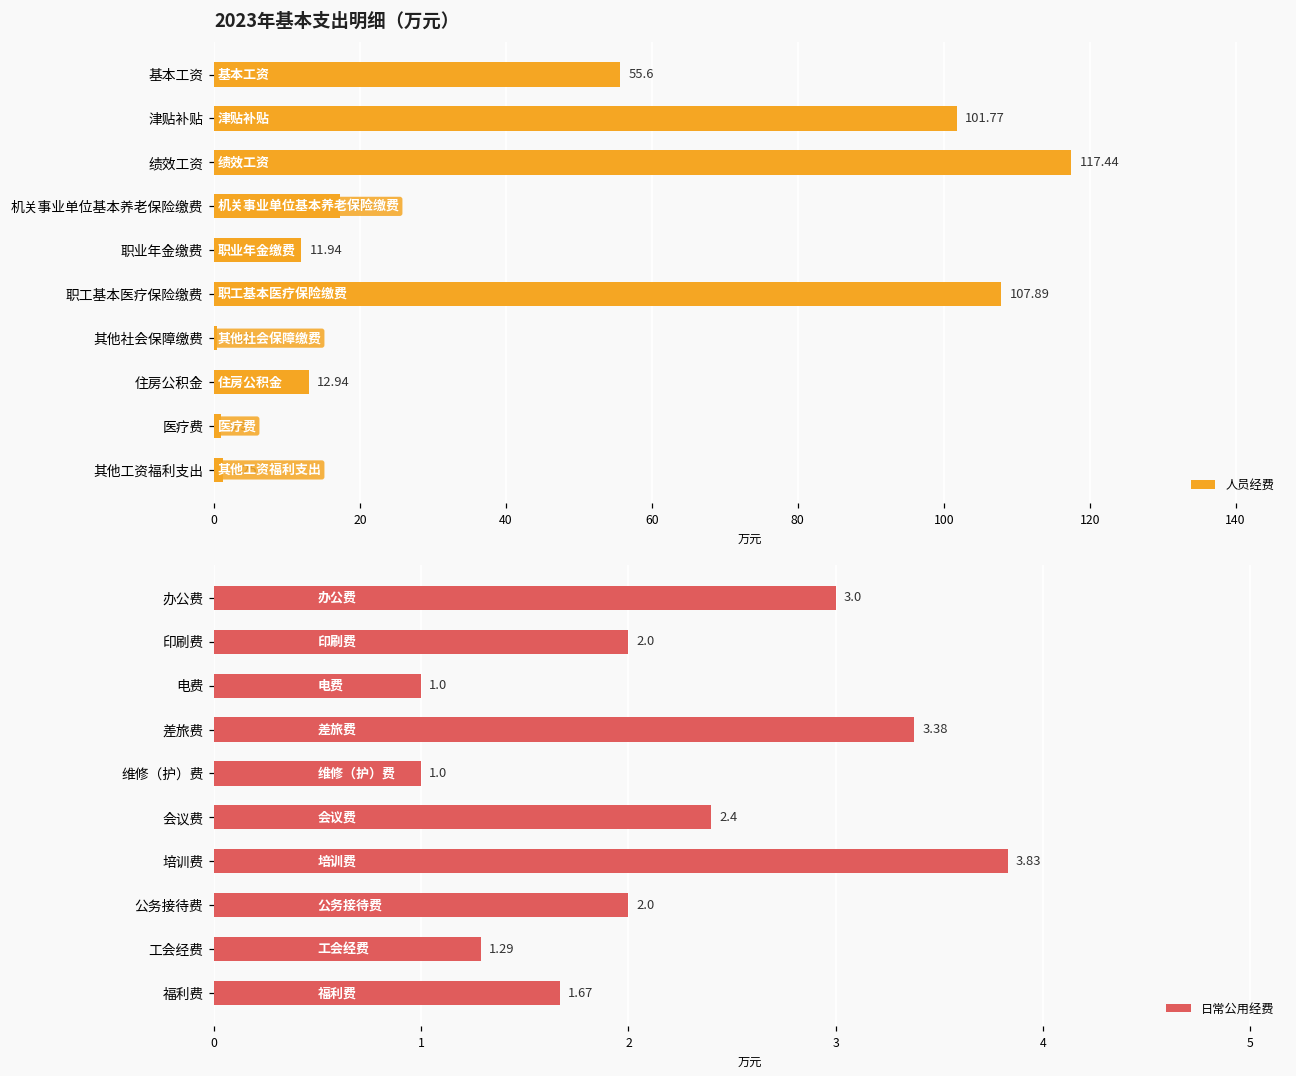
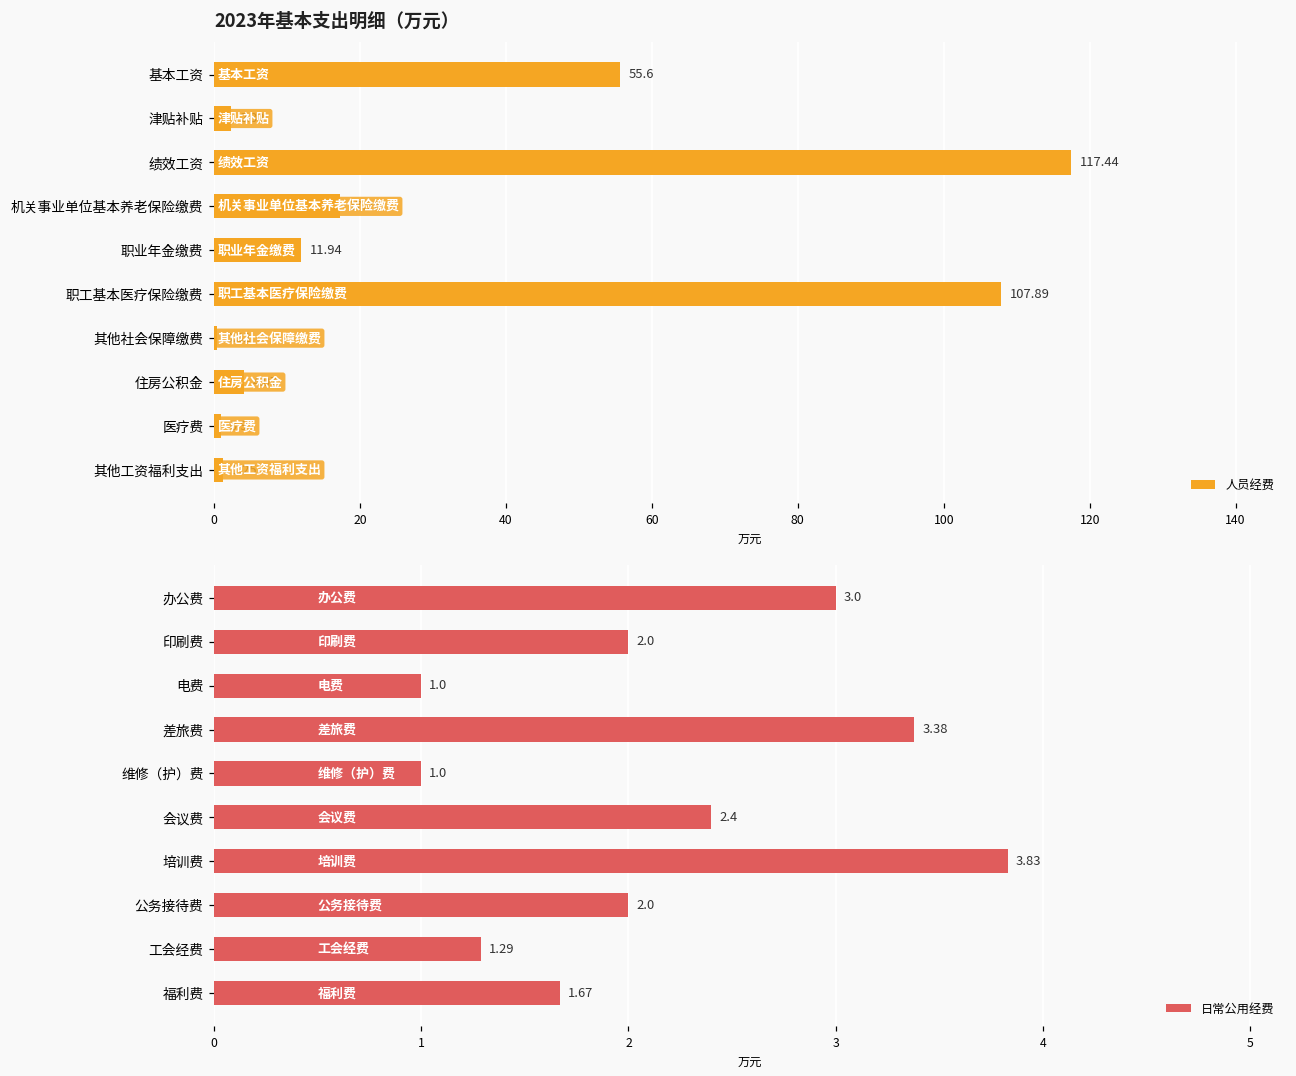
  {
    "2023年基本支出明细（万元）": {
      "基本工资": 55.6,
-     "津贴补贴": 101.77,
+     "津贴补贴": 2.32,
      "绩效工资": 117.44,
      "职业年金缴费": 11.94,
      "职工基本医疗保险缴费": 107.89,
-     "住房公积金": 12.94
+     "住房公积金": 4.07
    }
  }
